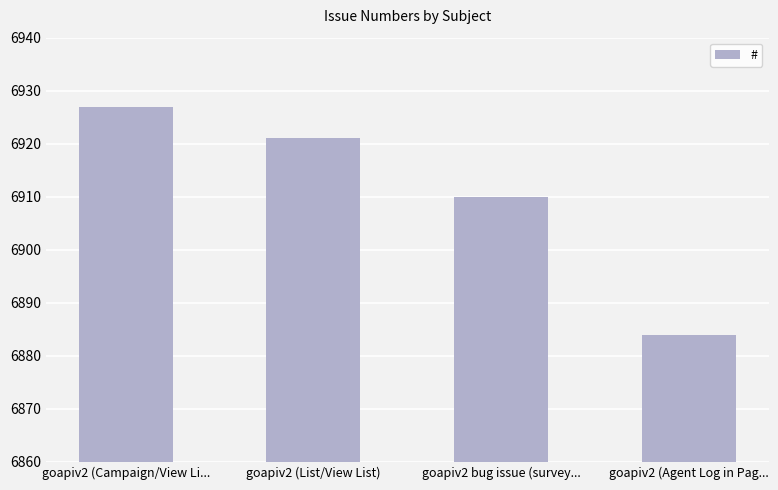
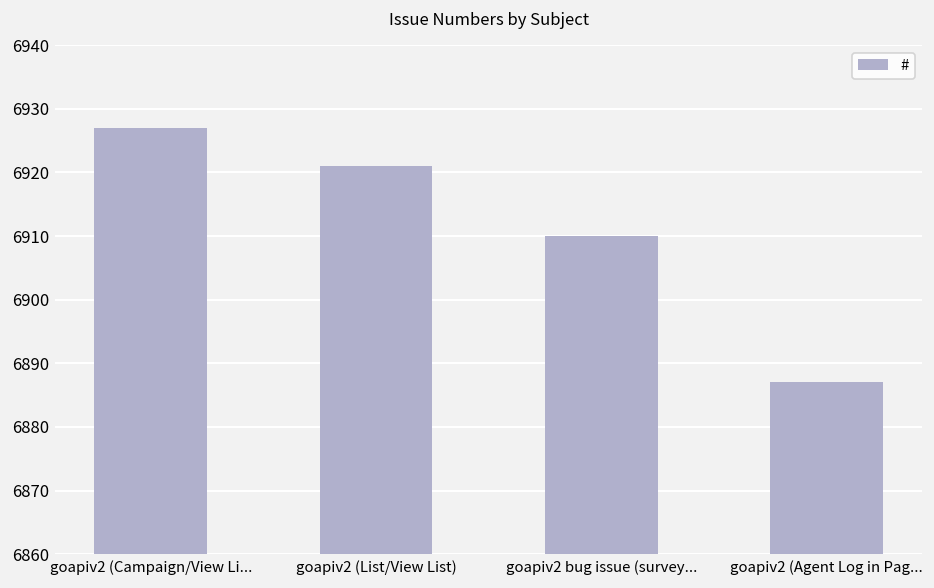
  {
    "goapiv2 (Campaign/View Li...": 6927,
    "goapiv2 (List/View List)": 6921,
    "goapiv2 bug issue (survey...": 6910,
-   "goapiv2 (Agent Log in Pag...": 6884
+   "goapiv2 (Agent Log in Pag...": 6887
  }
